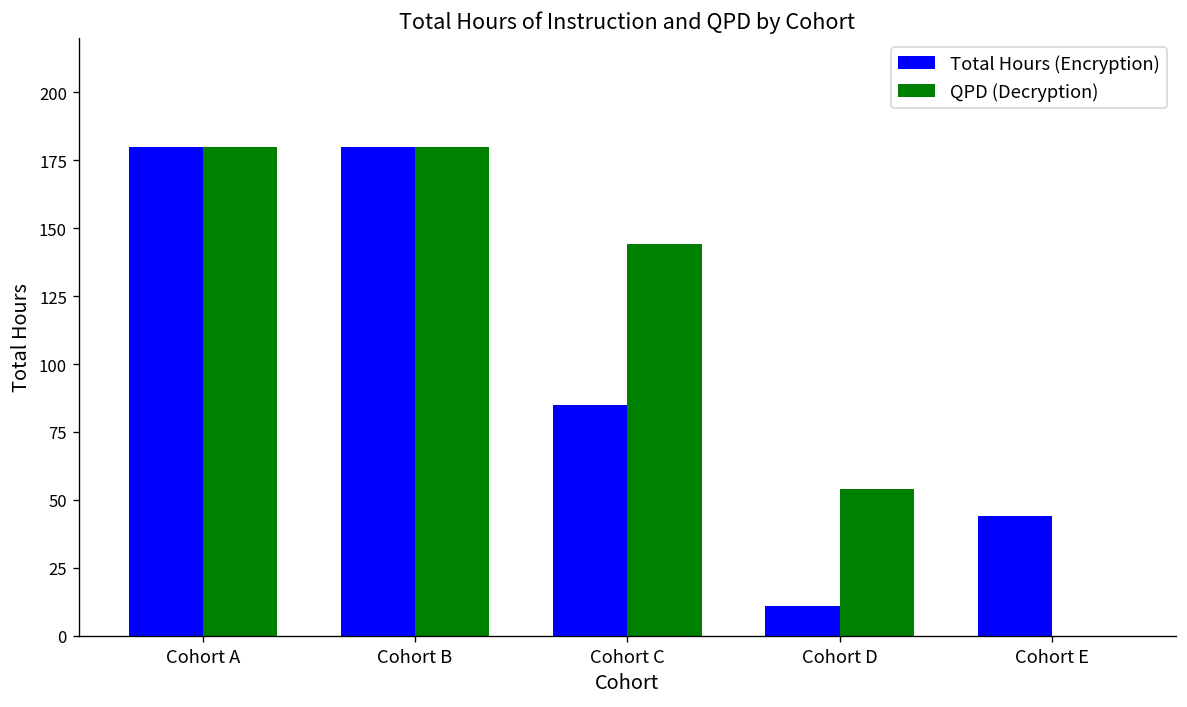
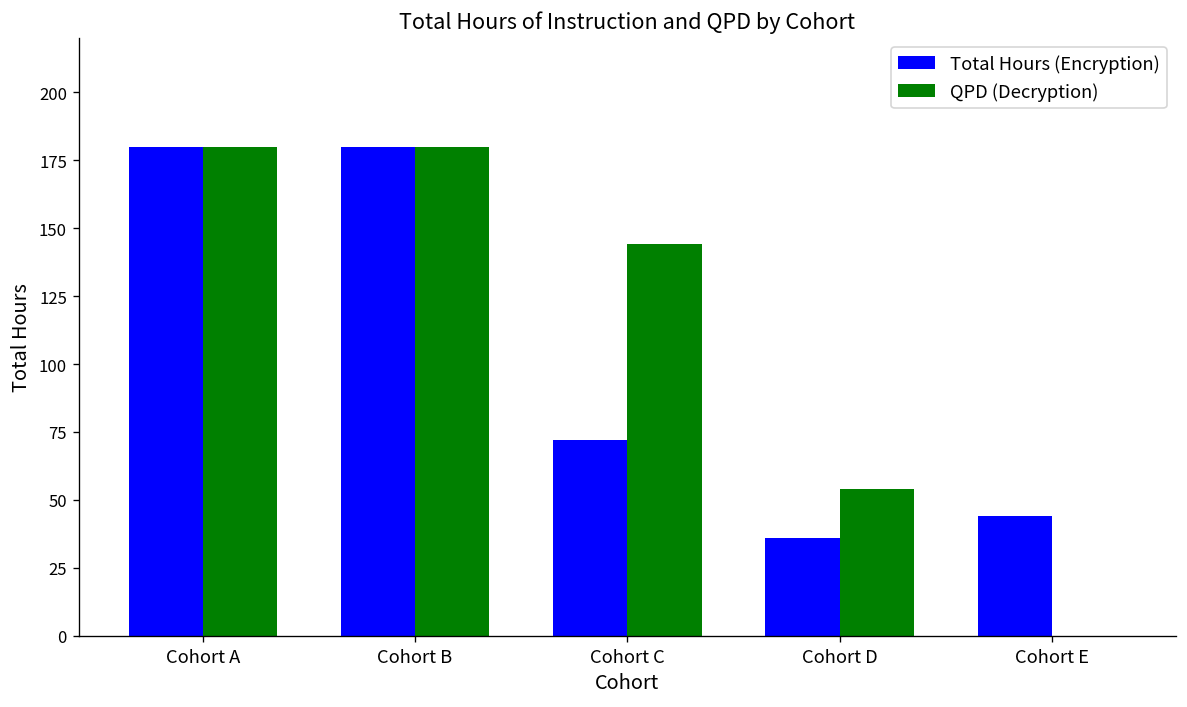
  {
    "Total Hours (Encryption)": {
      "Cohort A": 180,
      "Cohort B": 180,
-     "Cohort C": 85,
-     "Cohort D": 11,
+     "Cohort C": 72,
+     "Cohort D": 36,
      "Cohort E": 44
    },
    "QPD (Decryption)": {
      "Cohort A": 180,
      "Cohort B": 180,
      "Cohort C": 144,
      "Cohort D": 54,
      "Cohort E": 0
    }
  }
